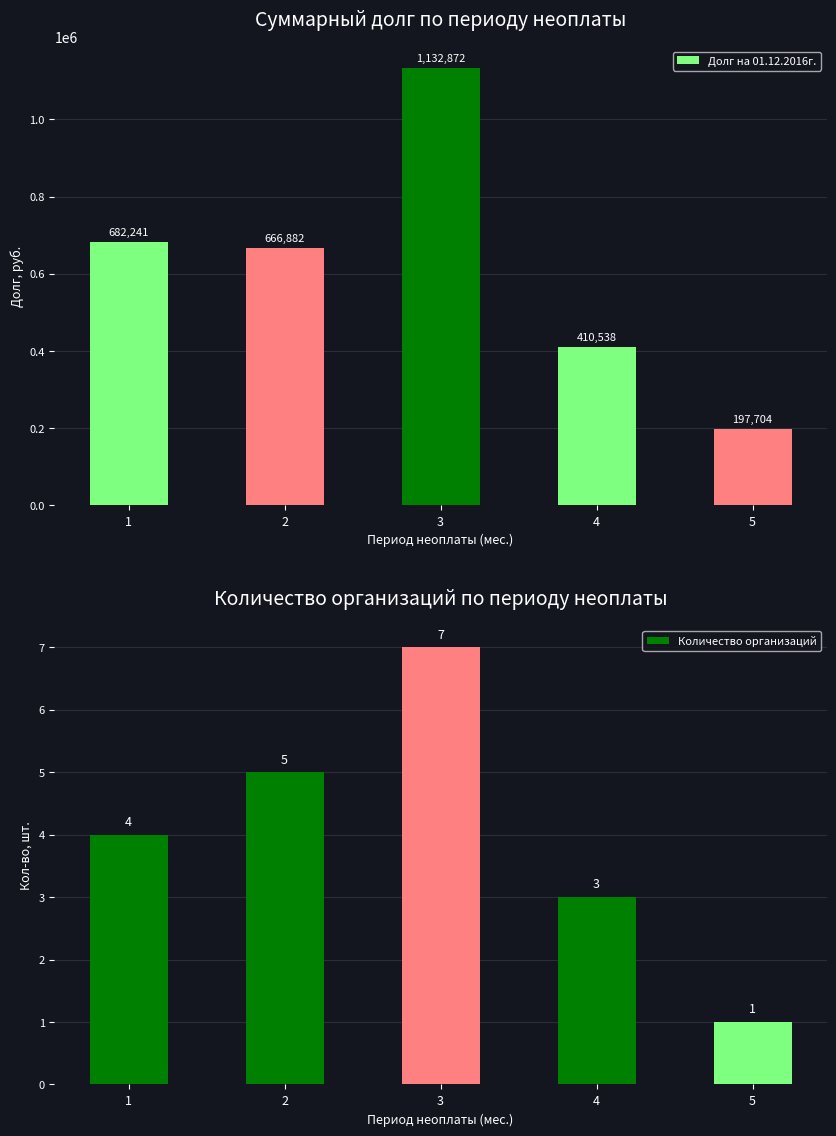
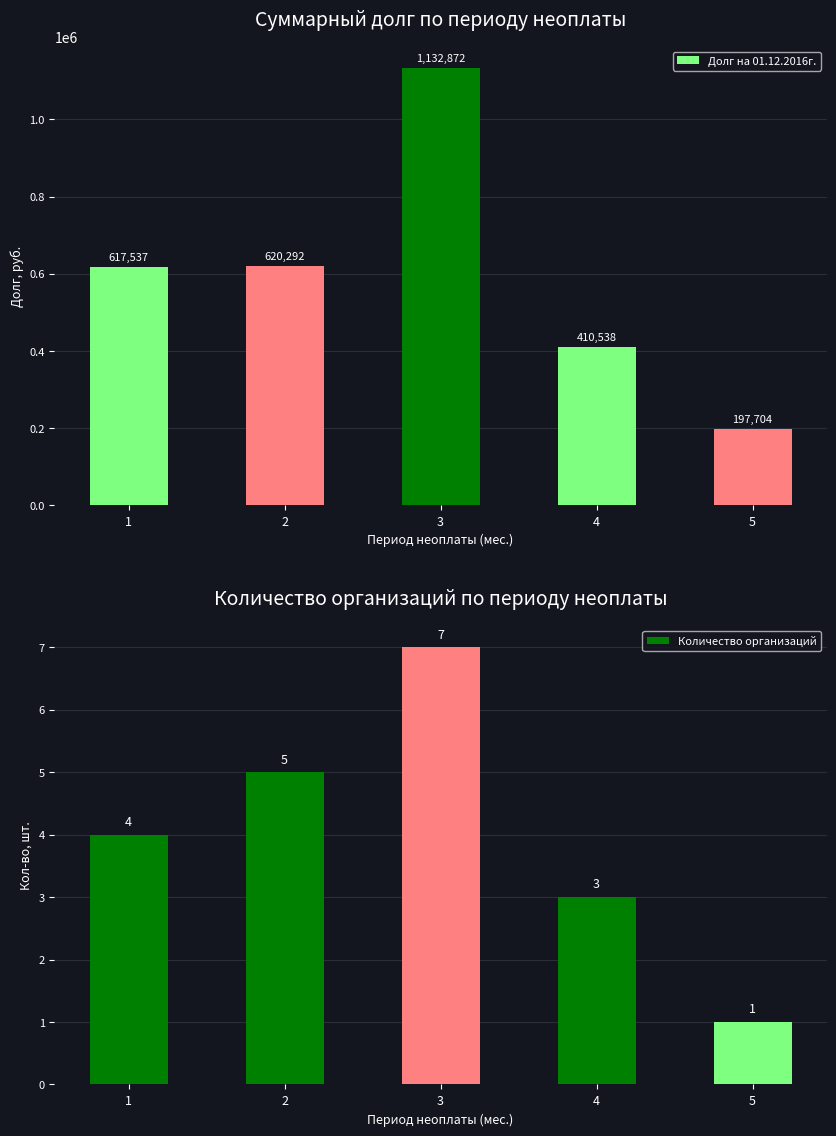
  {
    "Суммарный долг по периоду неоплаты": {
-     "1": "682,241",
-     "2": "666,882",
+     "1": "617,537",
+     "2": "620,292",
      "3": "1,132,872",
      "4": "410,538",
      "5": "197,704"
    },
    "Количество организаций по периоду неоплаты": {
      "1": "4",
      "2": "5",
      "3": "7",
      "4": "3",
      "5": "1"
    }
  }
